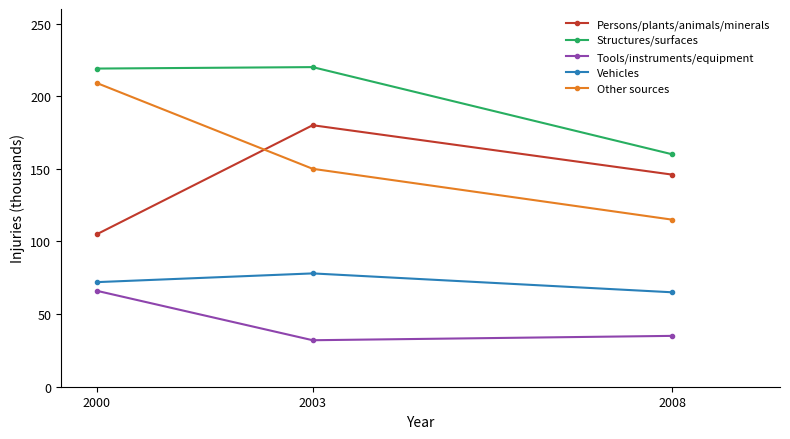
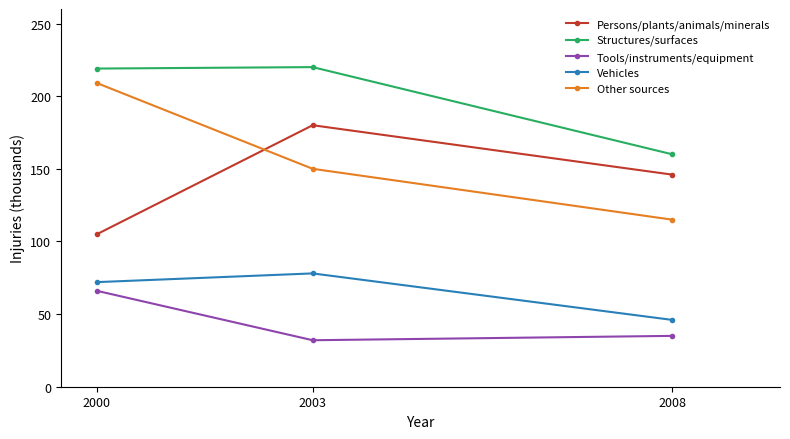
  {
    "Persons/plants/animals/minerals": {
      "2000": 105,
      "2003": 180,
      "2008": 146
    },
    "Structures/surfaces": {
      "2000": 219,
      "2003": 220,
      "2008": 160
    },
    "Tools/instruments/equipment": {
      "2000": 66,
      "2003": 32,
      "2008": 35
    },
    "Vehicles": {
      "2000": 72,
      "2003": 78,
-     "2008": 65
+     "2008": 46
    },
    "Other sources": {
      "2000": 209,
      "2003": 150,
      "2008": 115
    }
  }
